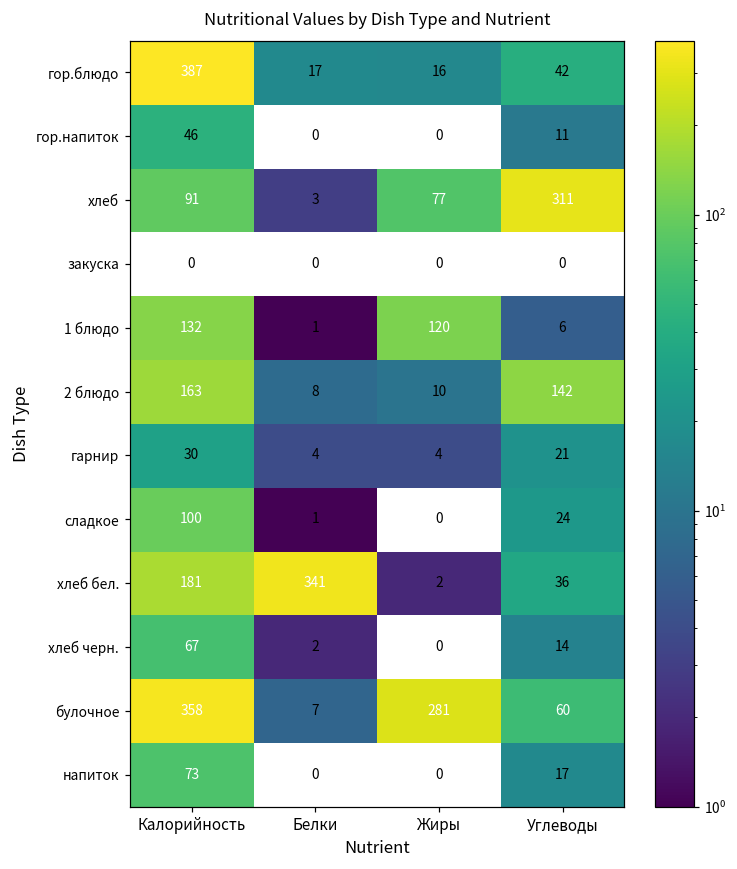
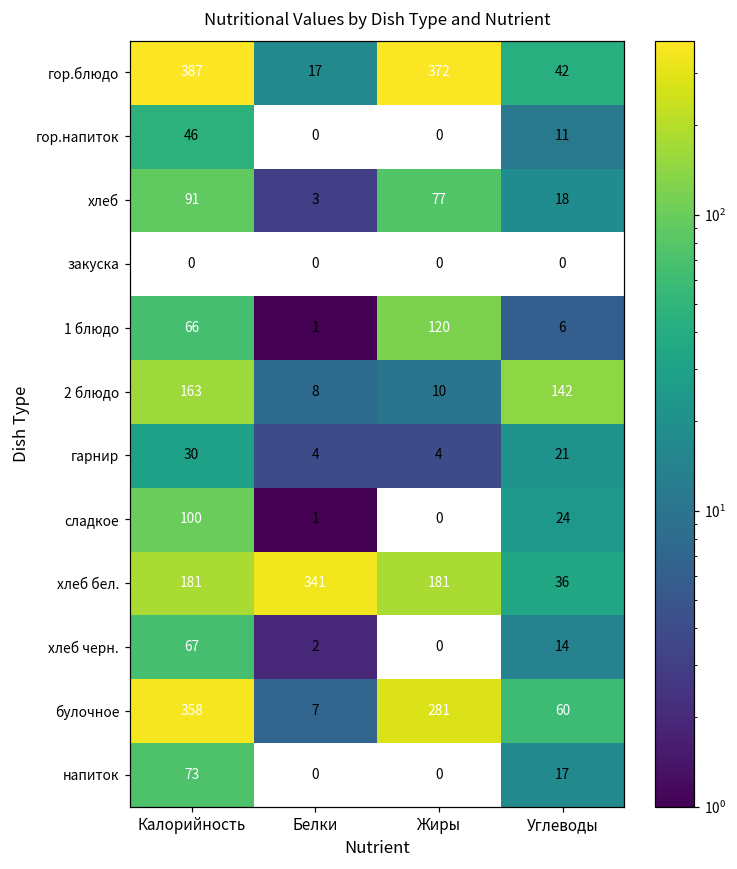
  {
    "гор.блюдо": {
      "Калорийность": 387,
      "Белки": 17,
-     "Жиры": 16,
+     "Жиры": 372,
      "Углеводы": 42
    },
    "гор.напиток": {
      "Калорийность": 46,
      "Углеводы": 11
    },
    "хлеб": {
      "Калорийность": 91,
      "Белки": 3,
      "Жиры": 77,
-     "Углеводы": 311
+     "Углеводы": 18
    },
    "1 блюдо": {
-     "Калорийность": 132,
+     "Калорийность": 66,
      "Белки": 1,
      "Жиры": 120,
      "Углеводы": 6
    },
    "2 блюдо": {
      "Калорийность": 163,
      "Белки": 8,
      "Жиры": 10,
      "Углеводы": 142
    },
    "гарнир": {
      "Калорийность": 30,
      "Белки": 4,
      "Жиры": 4,
      "Углеводы": 21
    },
    "сладкое": {
      "Калорийность": 100,
      "Белки": 1,
      "Углеводы": 24
    },
    "хлеб бел.": {
      "Калорийность": 181,
      "Белки": 341,
-     "Жиры": 2,
+     "Жиры": 181,
      "Углеводы": 36
    },
    "хлеб черн.": {
      "Калорийность": 67,
      "Белки": 2,
      "Углеводы": 14
    },
    "булочное": {
      "Калорийность": 358,
      "Белки": 7,
      "Жиры": 281,
      "Углеводы": 60
    },
    "напиток": {
      "Калорийность": 73,
      "Углеводы": 17
    }
  }
